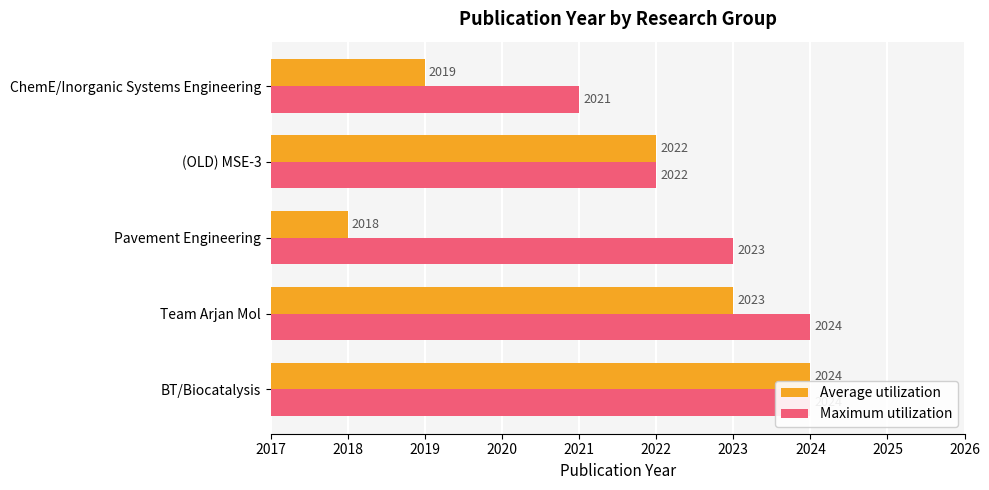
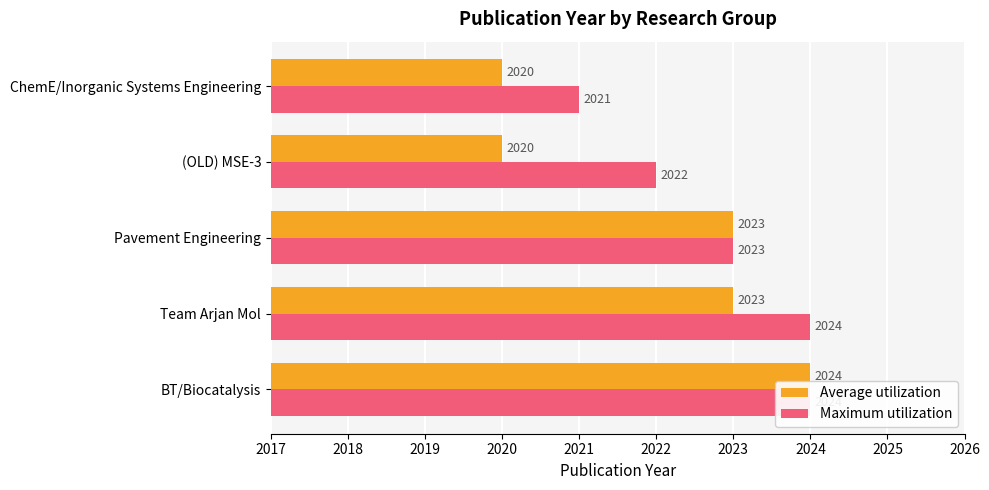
  {
    "Average utilization": {
-     "ChemE/Inorganic Systems Engineering": 2019,
-     "(OLD) MSE-3": 2022,
-     "Pavement Engineering": 2018,
+     "ChemE/Inorganic Systems Engineering": 2020,
+     "(OLD) MSE-3": 2020,
+     "Pavement Engineering": 2023,
      "Team Arjan Mol": 2023
    },
    "Maximum utilization": {
      "ChemE/Inorganic Systems Engineering": 2021,
      "(OLD) MSE-3": 2022,
      "Pavement Engineering": 2023,
      "Team Arjan Mol": 2024
    }
  }
